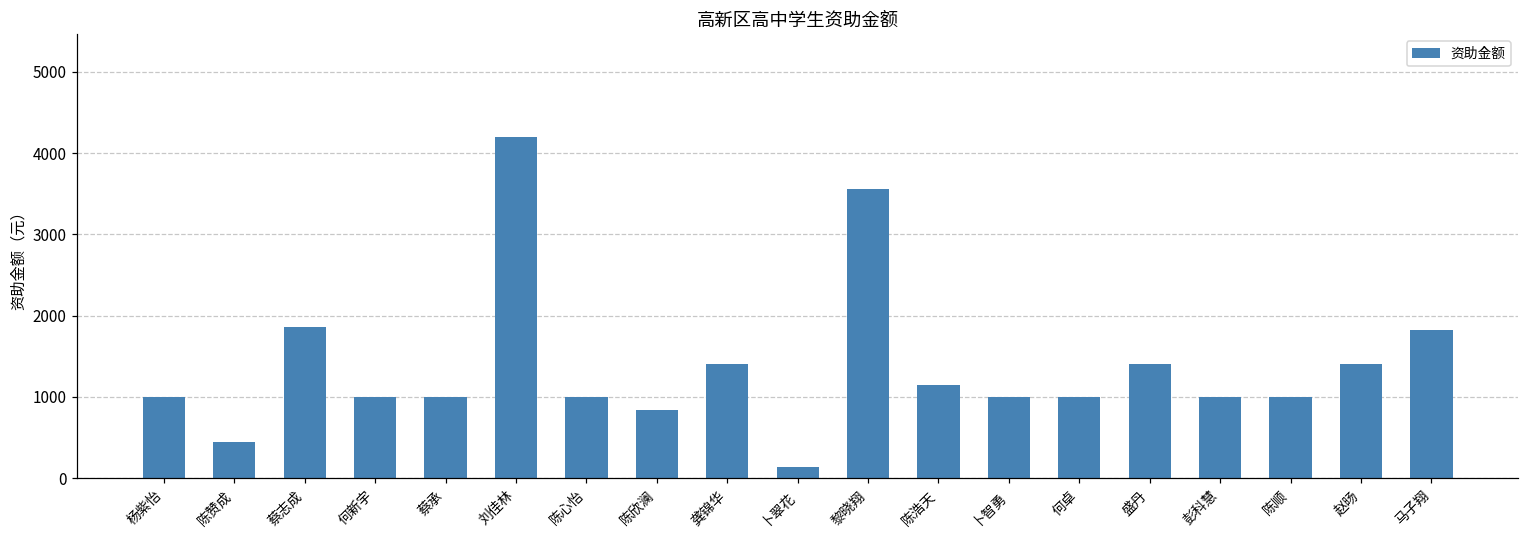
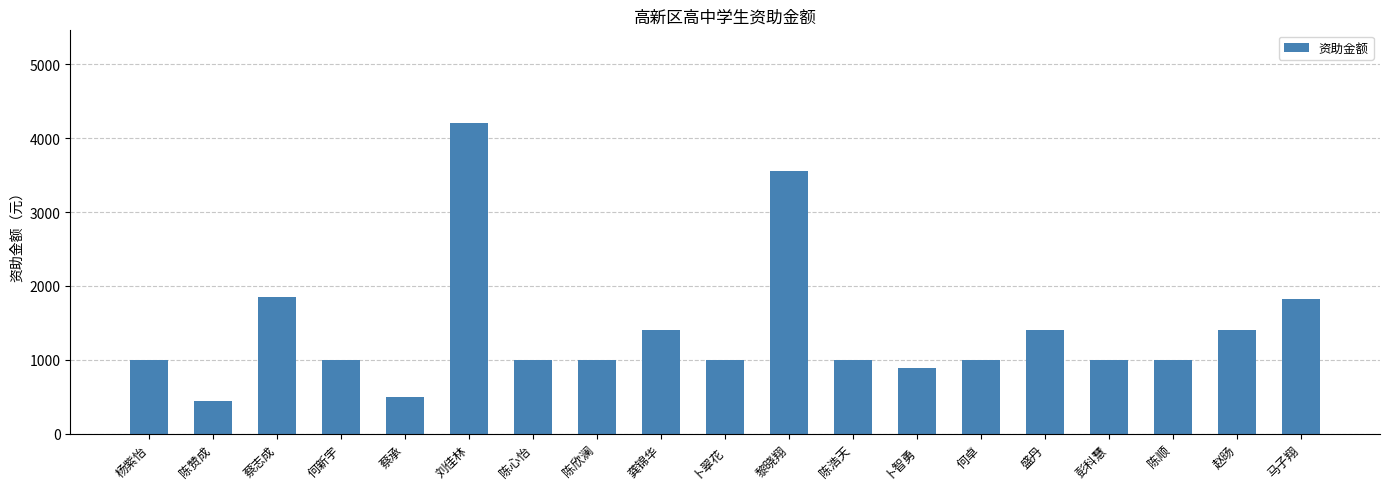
  {
    "杨紫怡": 1000,
    "陈赞成": 400,
    "蔡志成": 1900,
    "何新宇": 1000,
-   "蔡承": 1000,
+   "蔡承": 500,
    "刘佳林": 4200,
    "陈心怡": 1000,
-   "陈欣澜": 800,
+   "陈欣澜": 1000,
    "龚锦华": 1400,
-   "卜翠花": 100,
+   "卜翠花": 1000,
    "黎晓翔": 3600,
-   "陈浩天": 1100,
-   "卜智勇": 1000,
+   "陈浩天": 1000,
+   "卜智勇": 900,
    "何卓": 1000,
    "盛丹": 1400,
    "彭科慧": 1000,
    "陈顺": 1000,
    "赵旸": 1400,
    "马子翔": 1800
  }
